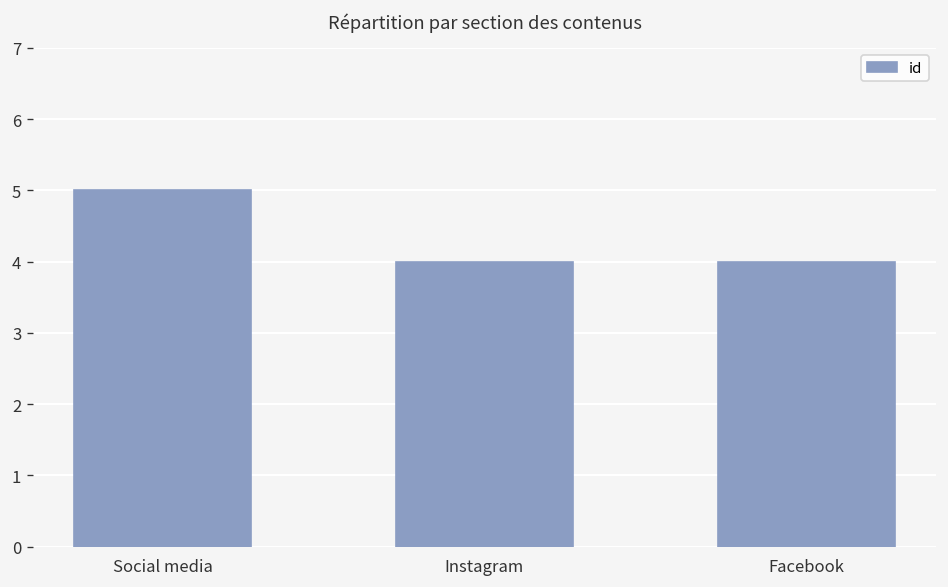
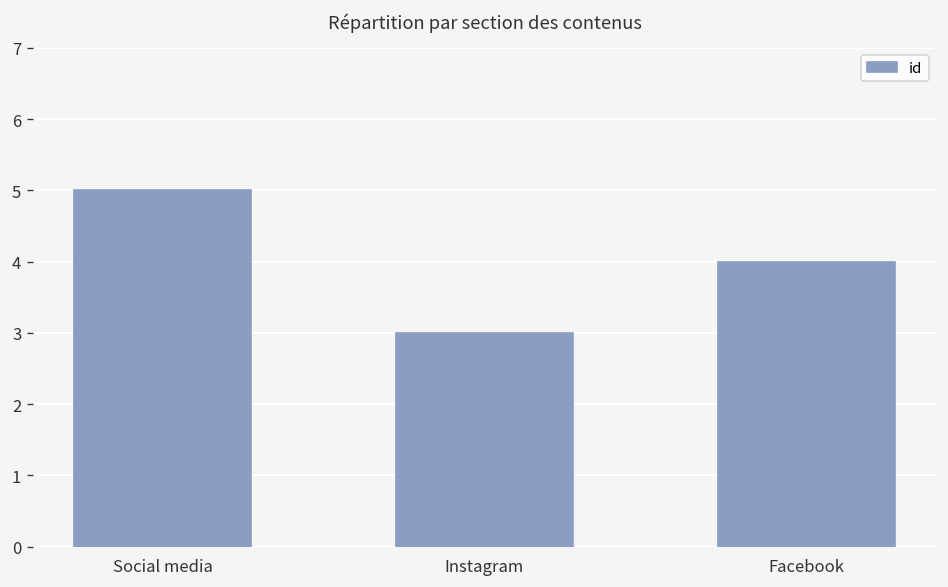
  {
    "Social media": 5,
-   "Instagram": 4,
+   "Instagram": 3,
    "Facebook": 4
  }
